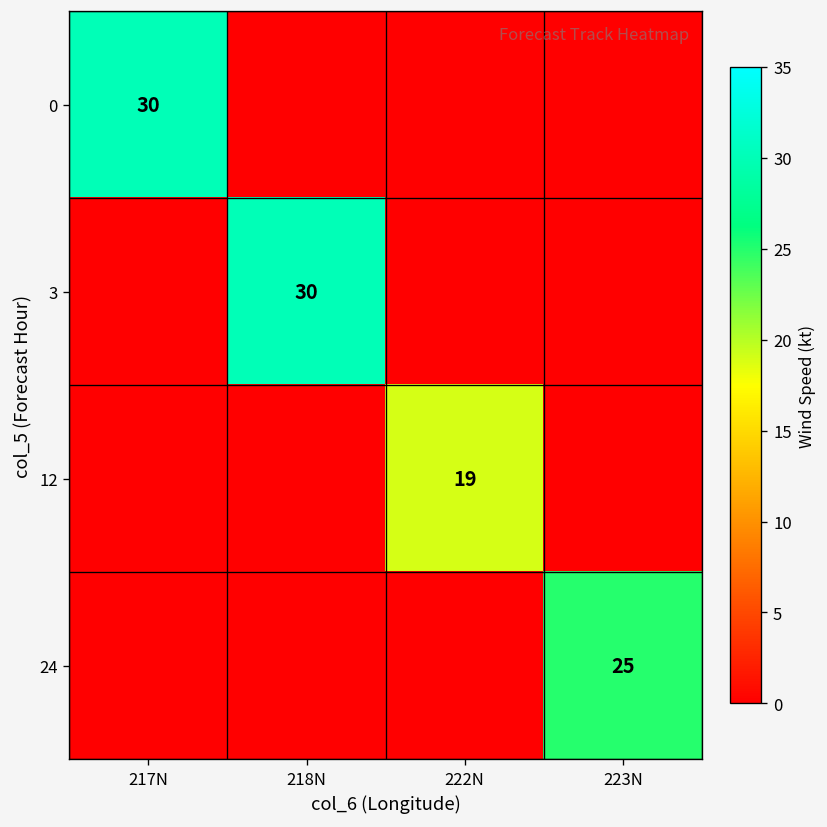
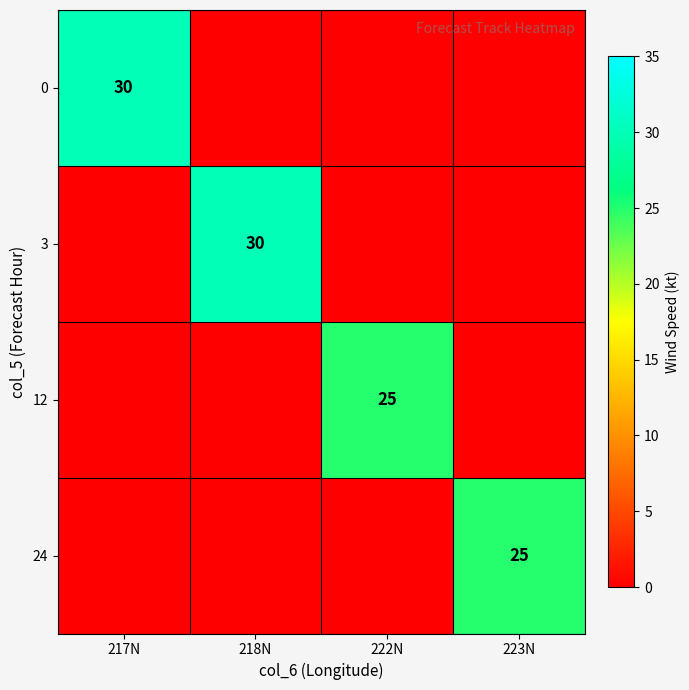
  {
    "0": {
      "217N": 30
    },
    "3": {
      "218N": 30
    },
    "12": {
-     "222N": 19
+     "222N": 25
    },
    "24": {
      "223N": 25
    }
  }
